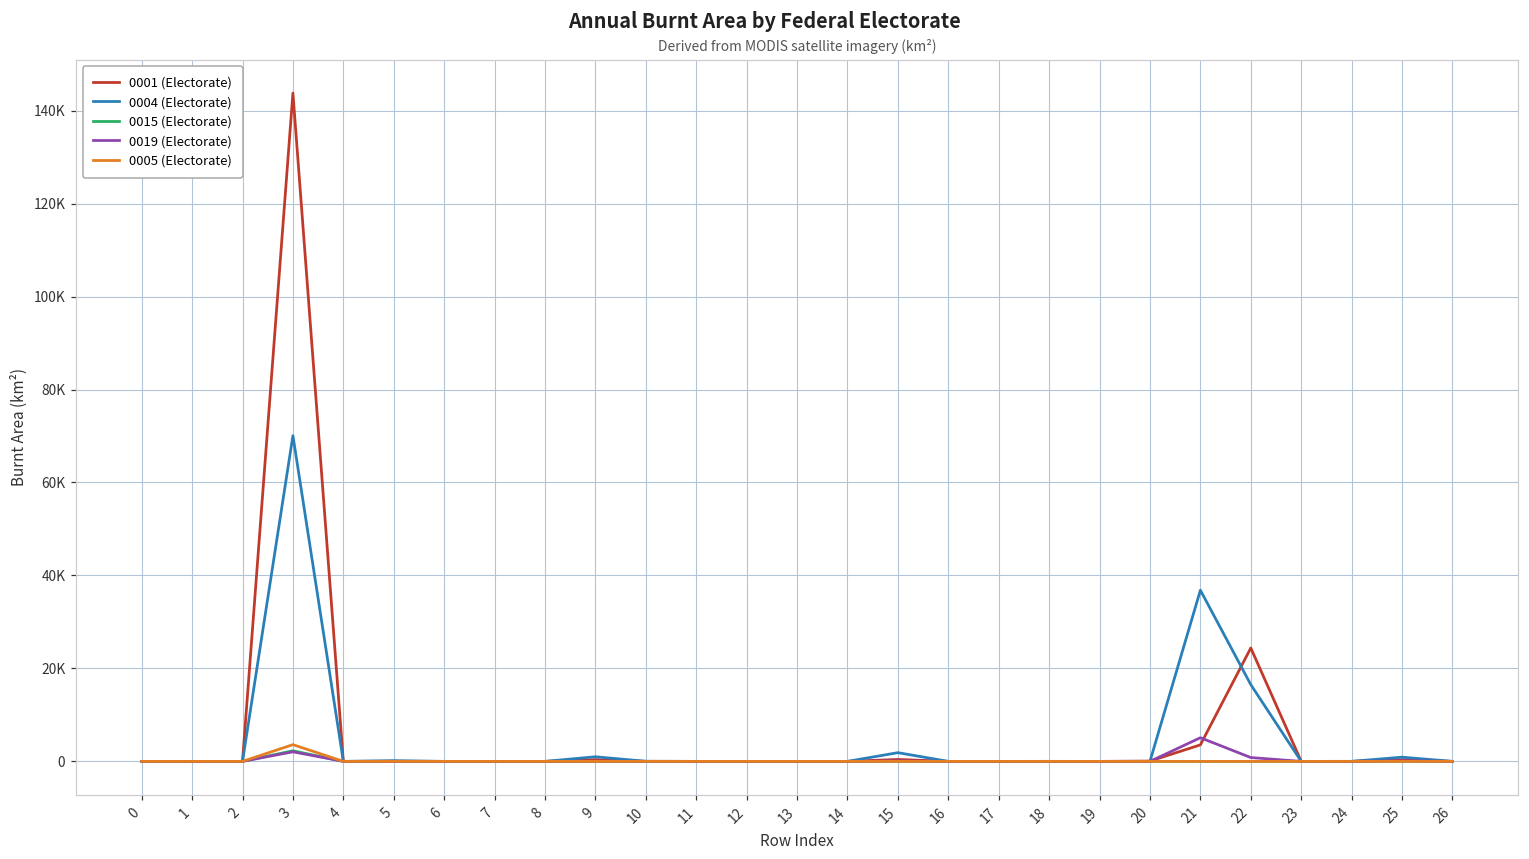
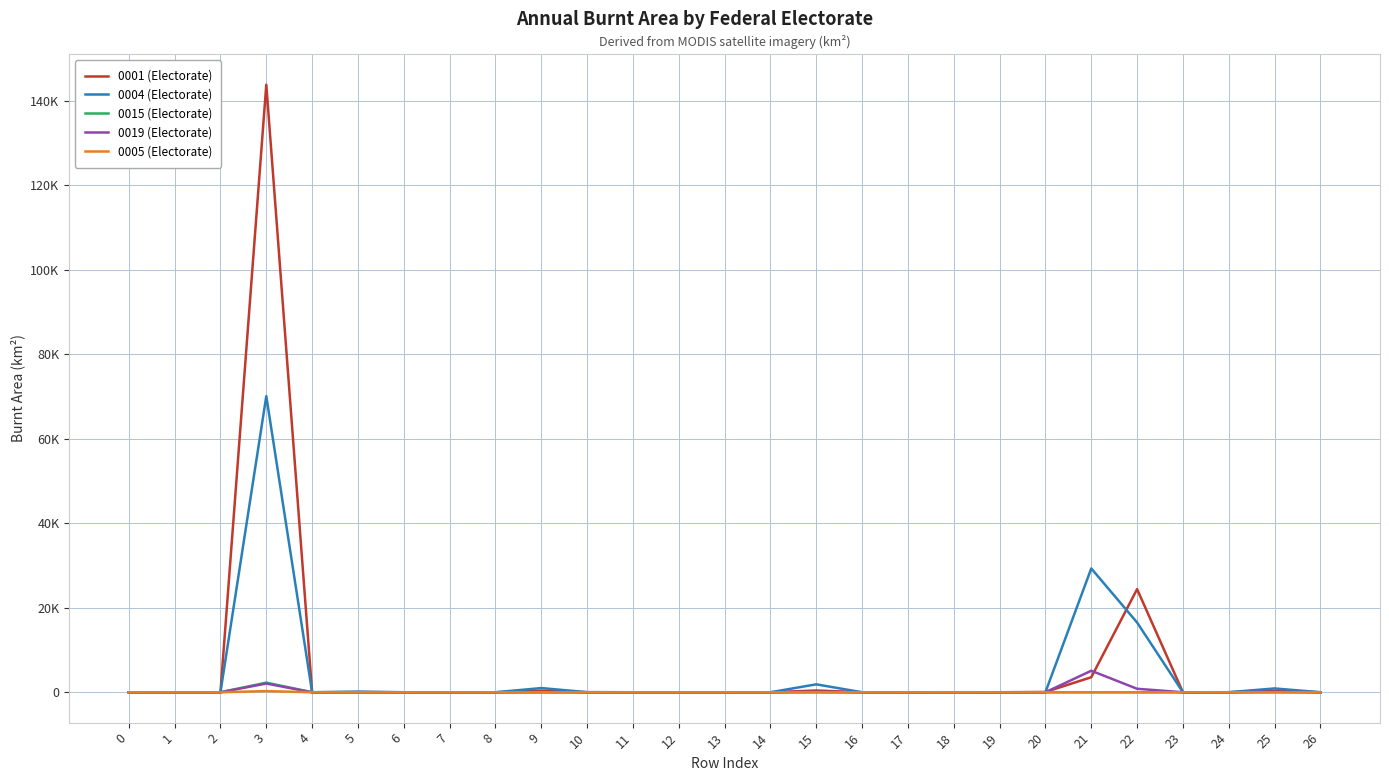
  {
    "0001 (Electorate)": {
      "3": 144000,
      "21": 4000,
      "22": 24000
    },
    "0004 (Electorate)": {
      "3": 70000,
      "9": 1000,
      "15": 2000,
-     "21": 37000,
+     "21": 29000,
      "22": 17000
    },
    "0019 (Electorate)": {
      "21": 5000,
      "22": 1000
    },
    "0005 (Electorate)": {
-     "3": 4000
+     "3": 0
    }
  }
